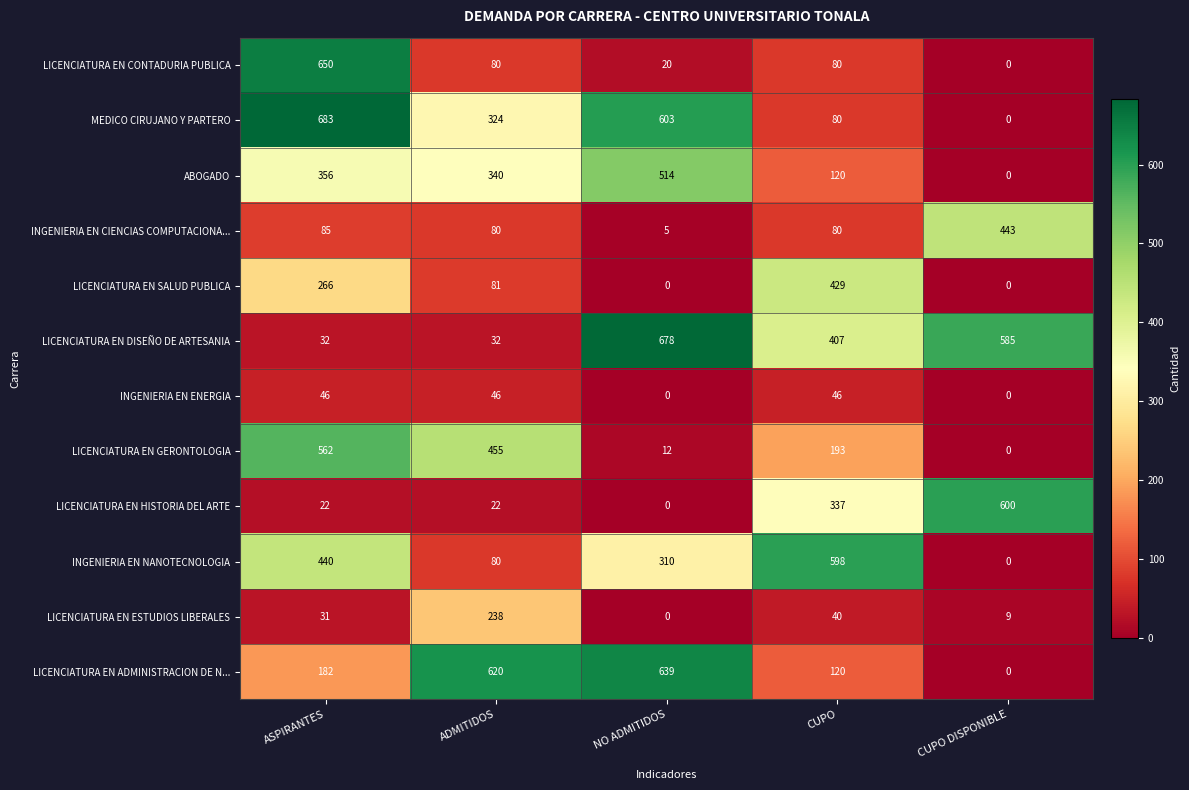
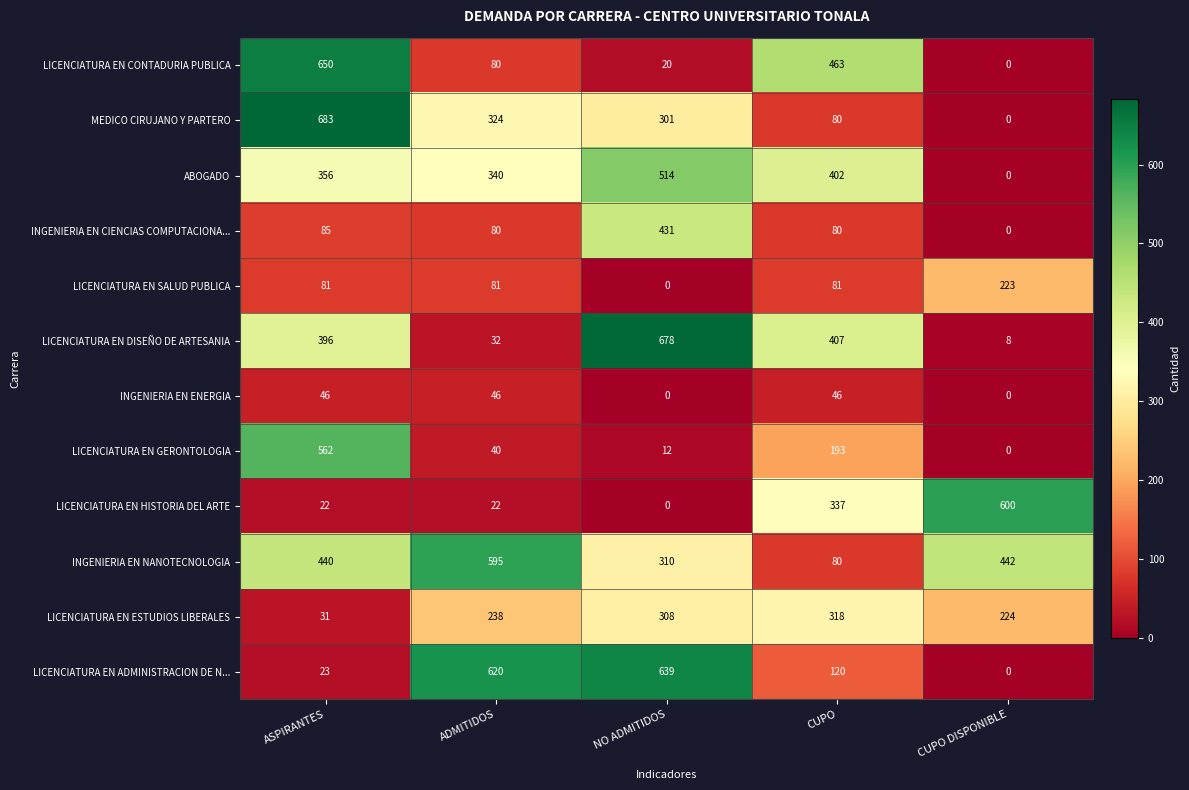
  {
    "LICENCIATURA EN CONTADURIA PUBLICA": {
      "ASPIRANTES": 650,
      "ADMITIDOS": 80,
      "NO ADMITIDOS": 20,
-     "CUPO": 80,
+     "CUPO": 463,
      "CUPO DISPONIBLE": 0
    },
    "MEDICO CIRUJANO Y PARTERO": {
      "ASPIRANTES": 683,
      "ADMITIDOS": 324,
-     "NO ADMITIDOS": 603,
+     "NO ADMITIDOS": 301,
      "CUPO": 80,
      "CUPO DISPONIBLE": 0
    },
    "ABOGADO": {
      "ASPIRANTES": 356,
      "ADMITIDOS": 340,
      "NO ADMITIDOS": 514,
-     "CUPO": 120,
+     "CUPO": 402,
      "CUPO DISPONIBLE": 0
    },
    "INGENIERIA EN CIENCIAS COMPUTACIONA...": {
      "ASPIRANTES": 85,
      "ADMITIDOS": 80,
-     "NO ADMITIDOS": 5,
+     "NO ADMITIDOS": 431,
      "CUPO": 80,
-     "CUPO DISPONIBLE": 443
+     "CUPO DISPONIBLE": 0
    },
    "LICENCIATURA EN SALUD PUBLICA": {
-     "ASPIRANTES": 266,
+     "ASPIRANTES": 81,
      "ADMITIDOS": 81,
      "NO ADMITIDOS": 0,
-     "CUPO": 429,
-     "CUPO DISPONIBLE": 0
+     "CUPO": 81,
+     "CUPO DISPONIBLE": 223
    },
    "LICENCIATURA EN DISEÑO DE ARTESANIA": {
-     "ASPIRANTES": 32,
+     "ASPIRANTES": 396,
      "ADMITIDOS": 32,
      "NO ADMITIDOS": 678,
      "CUPO": 407,
-     "CUPO DISPONIBLE": 585
+     "CUPO DISPONIBLE": 8
    },
    "INGENIERIA EN ENERGIA": {
      "ASPIRANTES": 46,
      "ADMITIDOS": 46,
      "NO ADMITIDOS": 0,
      "CUPO": 46,
      "CUPO DISPONIBLE": 0
    },
    "LICENCIATURA EN GERONTOLOGIA": {
      "ASPIRANTES": 562,
-     "ADMITIDOS": 455,
+     "ADMITIDOS": 40,
      "NO ADMITIDOS": 12,
      "CUPO": 193,
      "CUPO DISPONIBLE": 0
    },
    "LICENCIATURA EN HISTORIA DEL ARTE": {
      "ASPIRANTES": 22,
      "ADMITIDOS": 22,
      "NO ADMITIDOS": 0,
      "CUPO": 337,
      "CUPO DISPONIBLE": 600
    },
    "INGENIERIA EN NANOTECNOLOGIA": {
      "ASPIRANTES": 440,
-     "ADMITIDOS": 80,
+     "ADMITIDOS": 595,
      "NO ADMITIDOS": 310,
-     "CUPO": 598,
-     "CUPO DISPONIBLE": 0
+     "CUPO": 80,
+     "CUPO DISPONIBLE": 442
    },
    "LICENCIATURA EN ESTUDIOS LIBERALES": {
      "ASPIRANTES": 31,
      "ADMITIDOS": 238,
-     "NO ADMITIDOS": 0,
-     "CUPO": 40,
-     "CUPO DISPONIBLE": 9
+     "NO ADMITIDOS": 308,
+     "CUPO": 318,
+     "CUPO DISPONIBLE": 224
    },
    "LICENCIATURA EN ADMINISTRACION DE N...": {
-     "ASPIRANTES": 182,
+     "ASPIRANTES": 23,
      "ADMITIDOS": 620,
      "NO ADMITIDOS": 639,
      "CUPO": 120,
      "CUPO DISPONIBLE": 0
    }
  }
